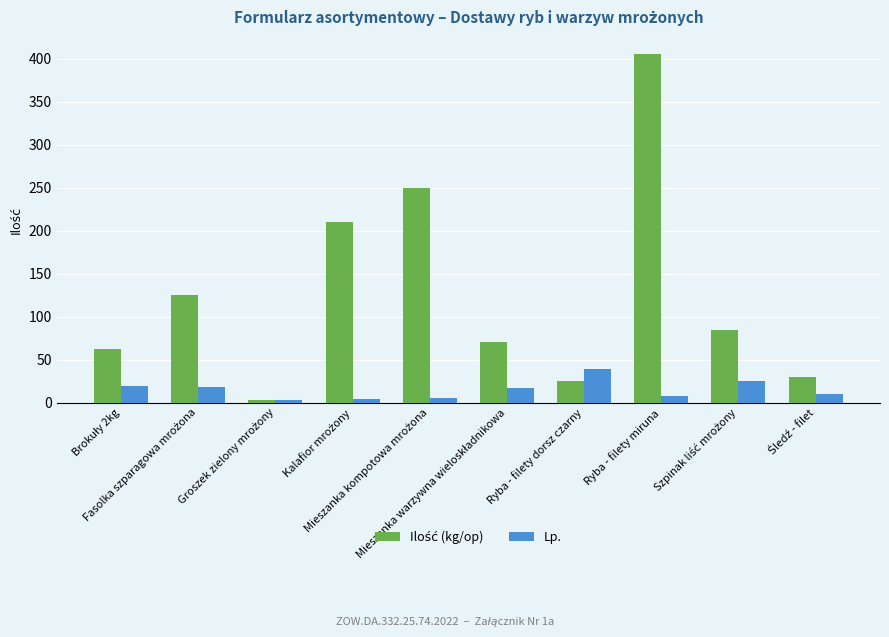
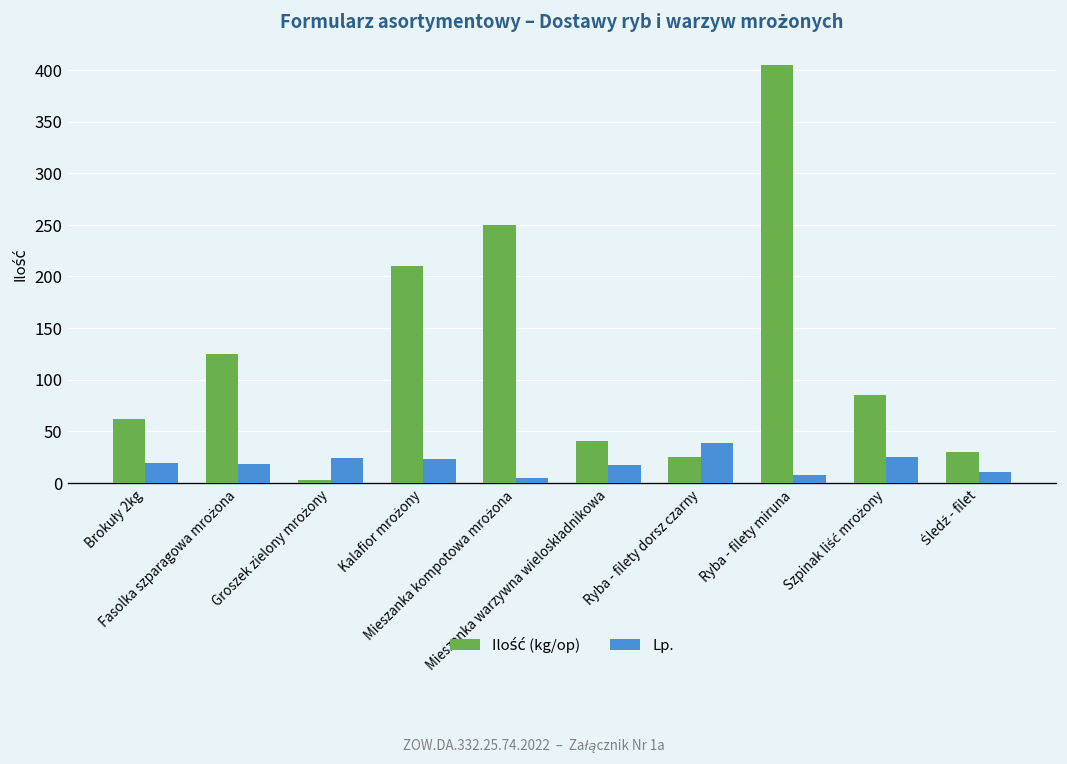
  {
    "Ilość (kg/op)": {
      "Brokuły 2kg": 60,
      "Fasolka szparagowa mrożona": 130,
      "Groszek zielony mrożony": 0,
      "Kalafior mrożony": 210,
      "Mieszanka kompotowa mrożona": 250,
-     "Mieszanka warzywna wieloskładnikowa": 70,
+     "Mieszanka warzywna wieloskładnikowa": 40,
      "Ryba - filety dorsz czarny": 30,
      "Ryba - filety miruna": 410,
      "Szpinak liść mrożony": 90,
      "Śledź - filet": 30
    },
    "Lp.": {
      "Brokuły 2kg": 20,
      "Fasolka szparagowa mrożona": 20,
-     "Groszek zielony mrożony": 0,
-     "Kalafior mrożony": 0,
+     "Groszek zielony mrożony": 20,
+     "Kalafior mrożony": 20,
      "Mieszanka kompotowa mrożona": 10,
      "Mieszanka warzywna wieloskładnikowa": 20,
      "Ryba - filety dorsz czarny": 40,
      "Ryba - filety miruna": 10,
      "Szpinak liść mrożony": 30,
      "Śledź - filet": 10
    }
  }
